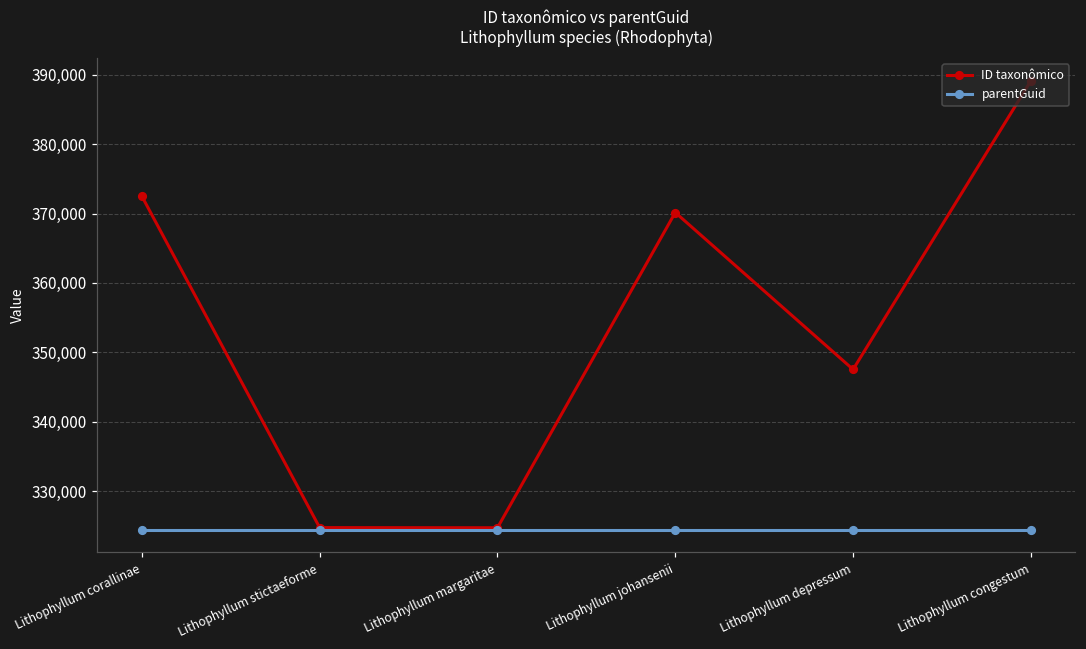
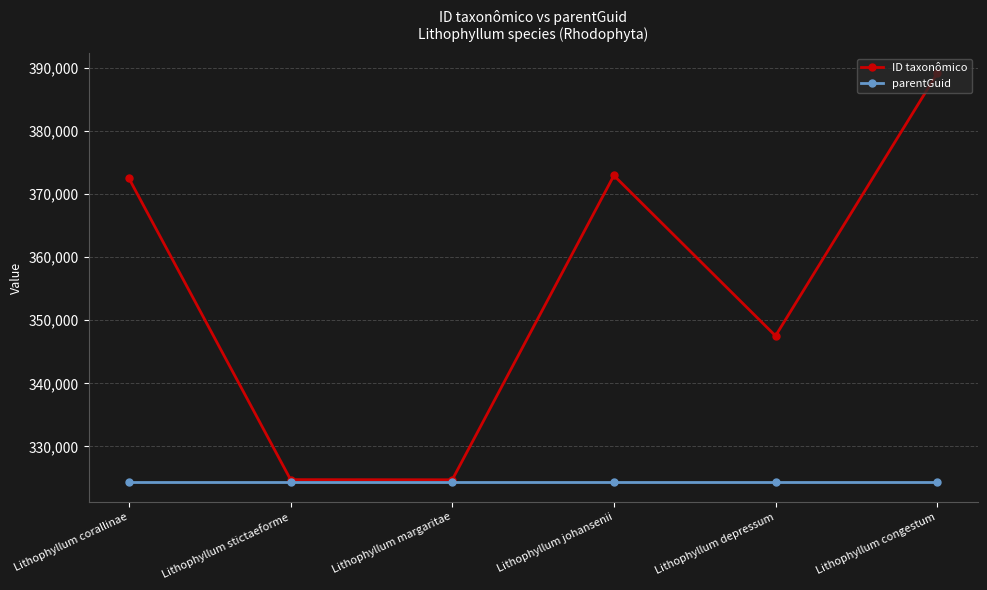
  {
    "ID taxonômico": {
      "Lithophyllum corallinae": "373,000",
-     "Lithophyllum johansenii": "370,000",
+     "Lithophyllum johansenii": "373,000",
      "Lithophyllum depressum": "348,000"
    },
    "parentGuid": {
      "Lithophyllum corallinae": "324,000",
      "Lithophyllum johansenii": "324,000",
      "Lithophyllum depressum": "324,000",
      "Lithophyllum congestum": "324,000"
    }
  }
